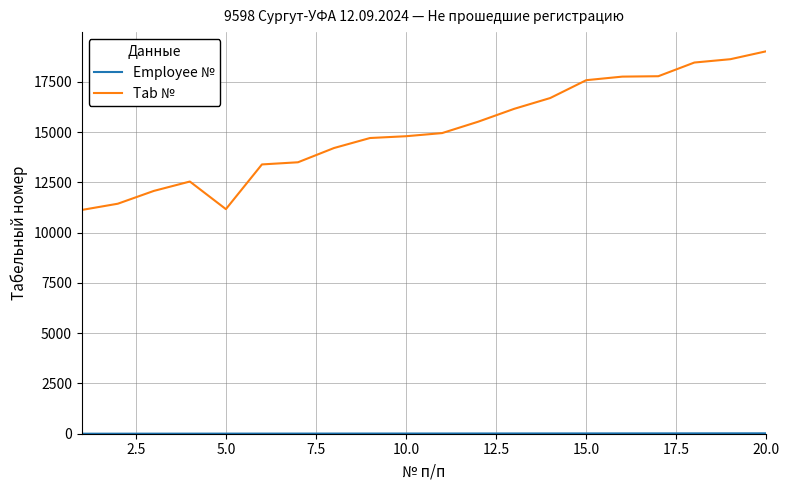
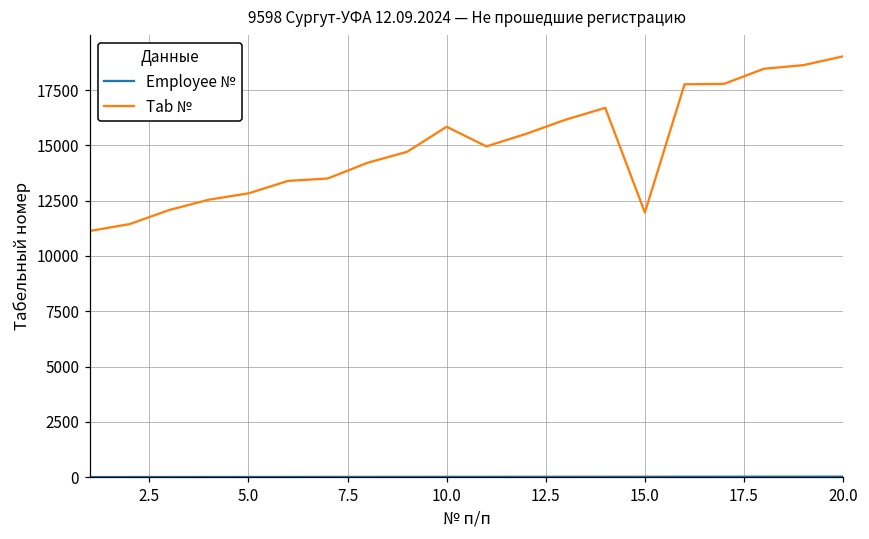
  {
    "Employee №": {
      "5.0": 0,
      "10.0": 0,
      "15.0": 0,
      "20.0": 0
    },
    "Tab №": {
-     "5.0": 11200,
-     "10.0": 14800,
-     "15.0": 17600,
+     "5.0": 12800,
+     "10.0": 15800,
+     "15.0": 12000,
      "20.0": 19000
    }
  }
